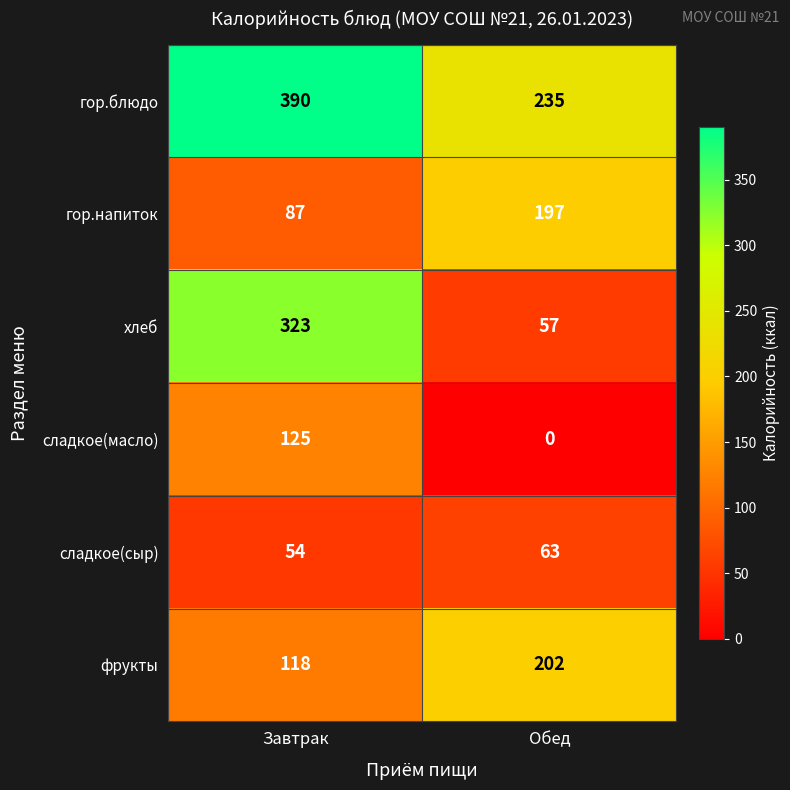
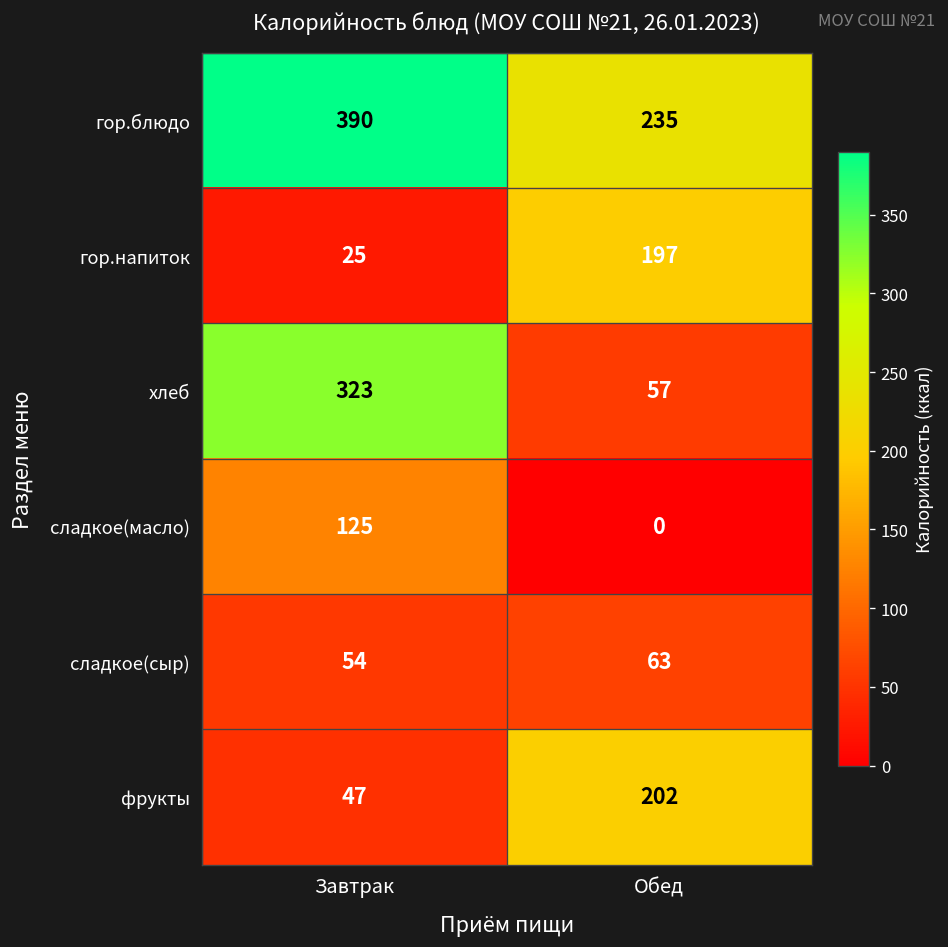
  {
    "гор.блюдо": {
      "Завтрак": 390,
      "Обед": 235
    },
    "гор.напиток": {
-     "Завтрак": 87,
+     "Завтрак": 25,
      "Обед": 197
    },
    "хлеб": {
      "Завтрак": 323,
      "Обед": 57
    },
    "сладкое(масло)": {
      "Завтрак": 125,
      "Обед": 0
    },
    "сладкое(сыр)": {
      "Завтрак": 54,
      "Обед": 63
    },
    "фрукты": {
-     "Завтрак": 118,
+     "Завтрак": 47,
      "Обед": 202
    }
  }
